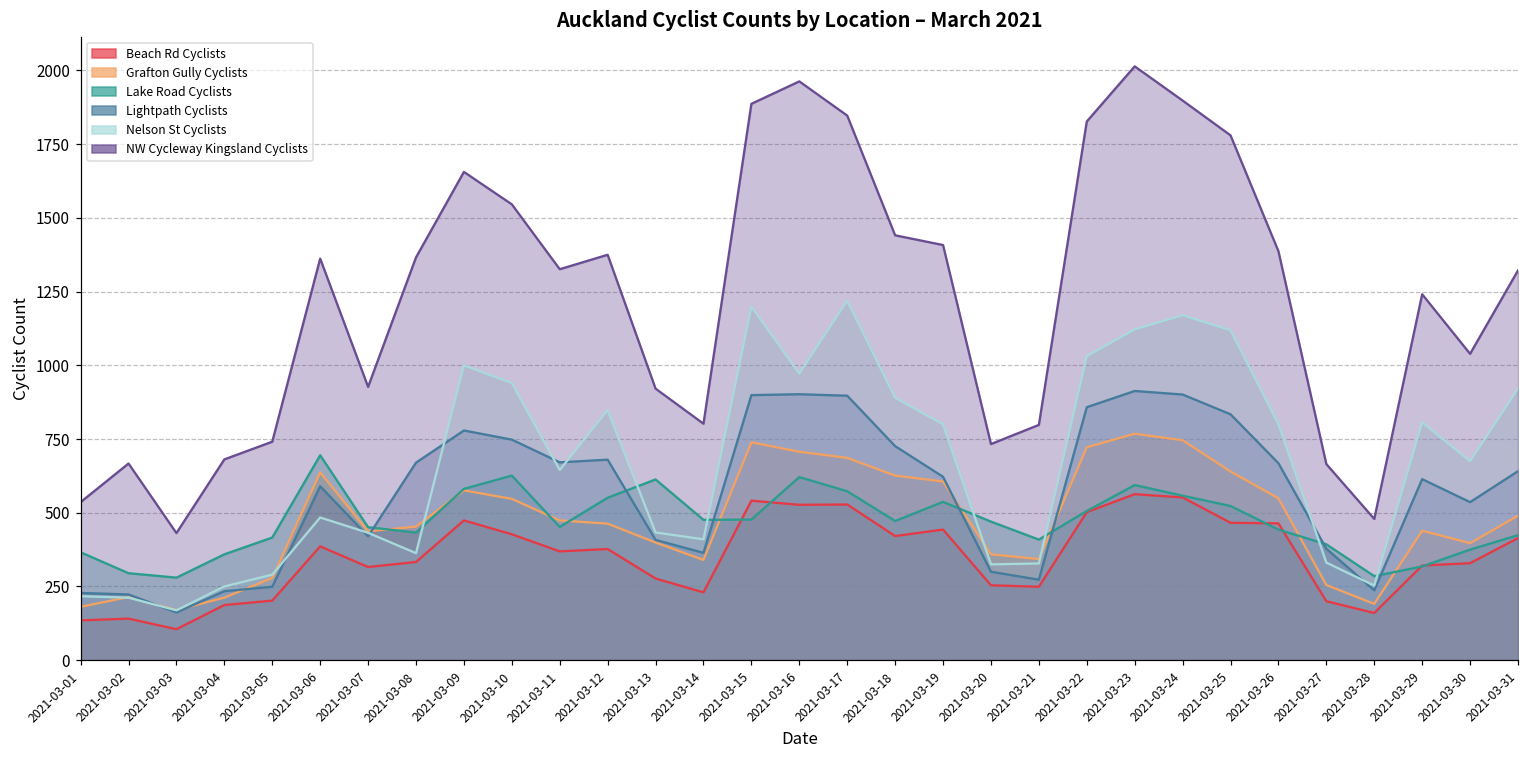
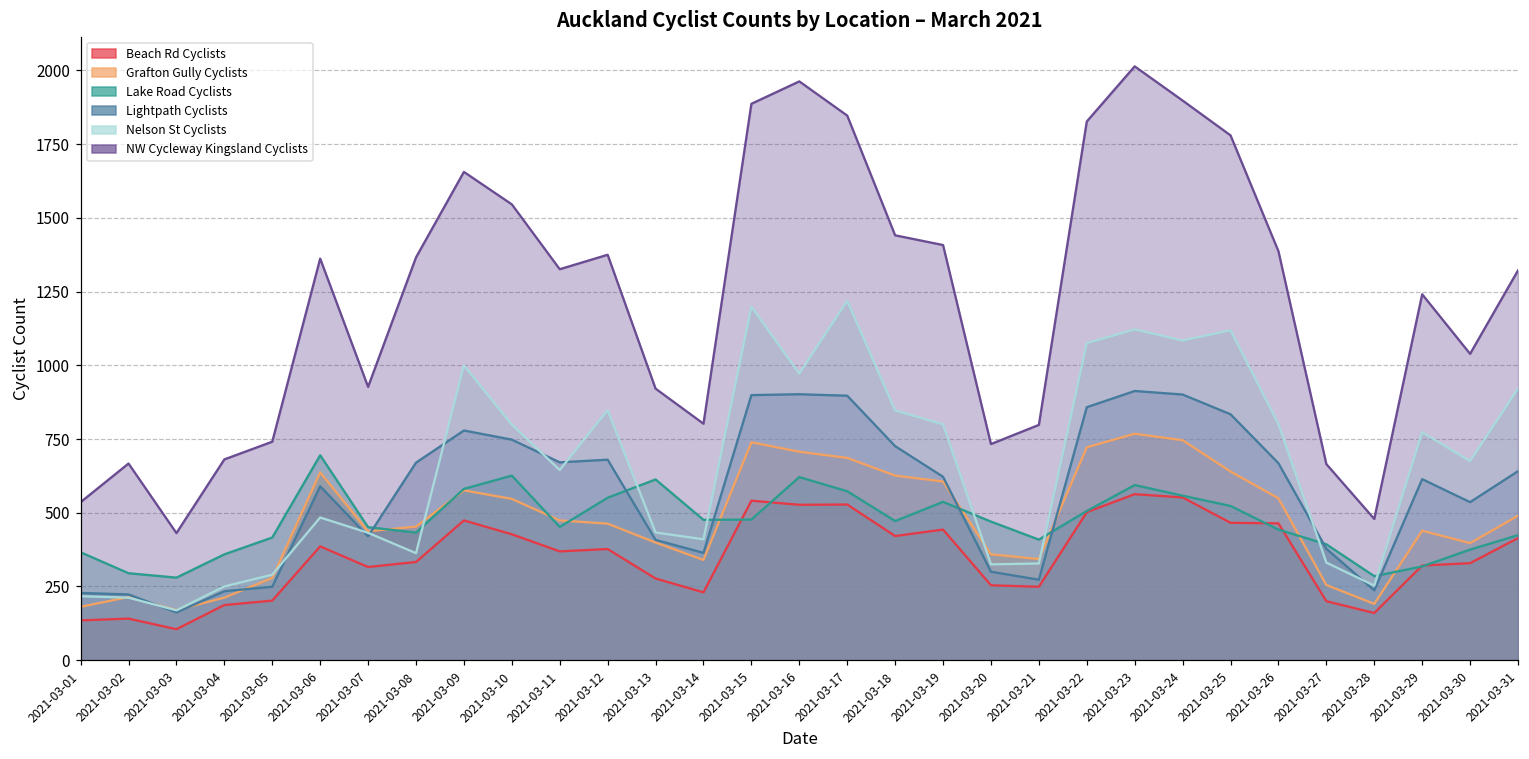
  {
    "Nelson St Cyclists": {
      "2021-03-01": 220,
      "2021-03-04": 250,
      "2021-03-05": 290,
      "2021-03-06": 480,
      "2021-03-08": 360,
      "2021-03-09": 1000,
-     "2021-03-10": 940,
+     "2021-03-10": 800,
      "2021-03-11": 650,
      "2021-03-12": 850,
      "2021-03-13": 430,
      "2021-03-14": 410,
      "2021-03-15": 1200,
      "2021-03-16": 970,
      "2021-03-17": 1220,
-     "2021-03-18": 890,
+     "2021-03-18": 850,
      "2021-03-19": 800,
      "2021-03-20": 330,
      "2021-03-21": 330,
-     "2021-03-22": 1030,
+     "2021-03-22": 1080,
      "2021-03-23": 1120,
-     "2021-03-24": 1170,
+     "2021-03-24": 1080,
      "2021-03-25": 1120,
      "2021-03-26": 800,
      "2021-03-27": 330,
      "2021-03-28": 250,
-     "2021-03-29": 810,
+     "2021-03-29": 770,
      "2021-03-30": 680,
      "2021-03-31": 920
    }
  }
